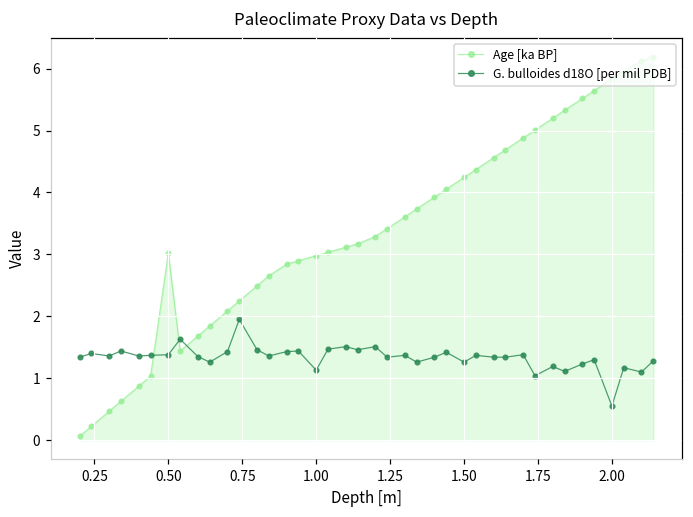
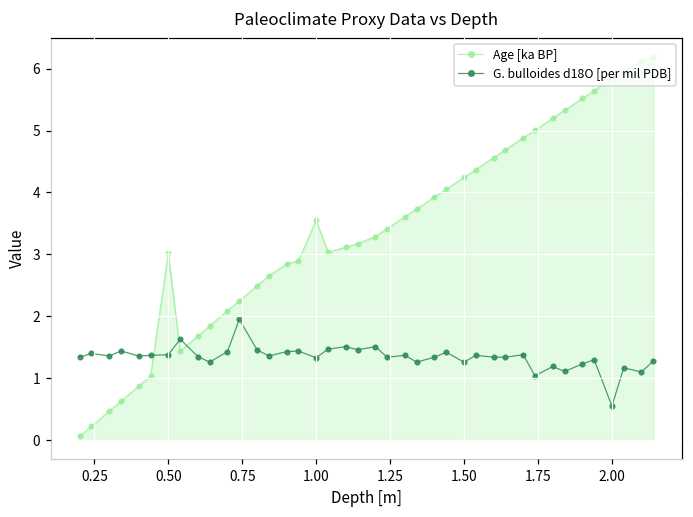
  {
    "Age [ka BP]": {
      "0.50": 3.0,
-     "1.00": 3.0,
+     "1.00": 3.6,
      "1.50": 4.2
    },
    "G. bulloides d18O [per mil PDB]": {
      "0.50": 1.4,
-     "1.00": 1.1,
+     "1.00": 1.3,
      "1.50": 1.3,
      "2.00": 0.6
    }
  }
